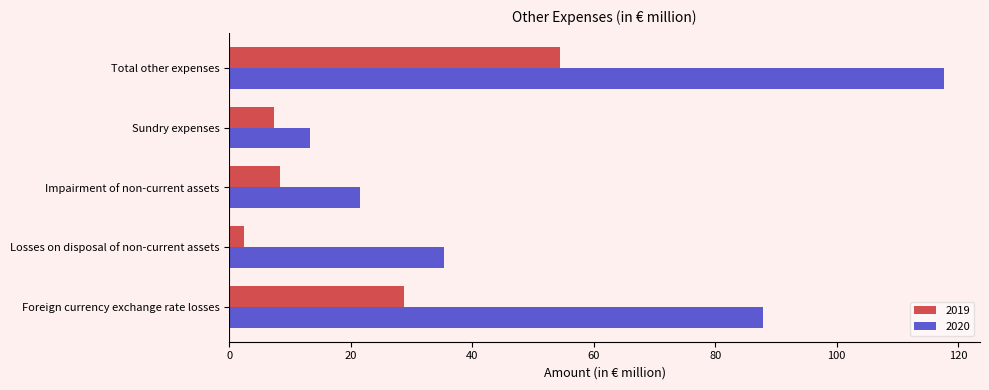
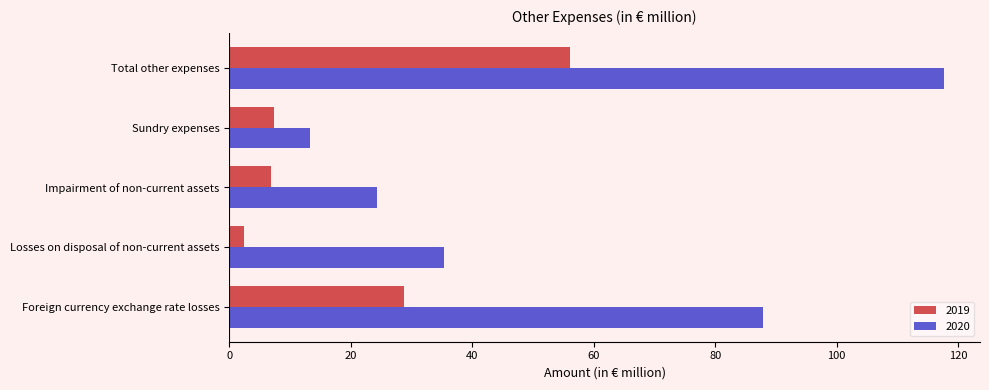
  {
    "2019": {
-     "Total other expenses": 55,
+     "Total other expenses": 56,
      "Sundry expenses": 7,
-     "Impairment of non-current assets": 8,
+     "Impairment of non-current assets": 7,
      "Losses on disposal of non-current assets": 2,
      "Foreign currency exchange rate losses": 29
    },
    "2020": {
      "Total other expenses": 118,
      "Sundry expenses": 13,
-     "Impairment of non-current assets": 22,
+     "Impairment of non-current assets": 24,
      "Losses on disposal of non-current assets": 35,
      "Foreign currency exchange rate losses": 88
    }
  }
